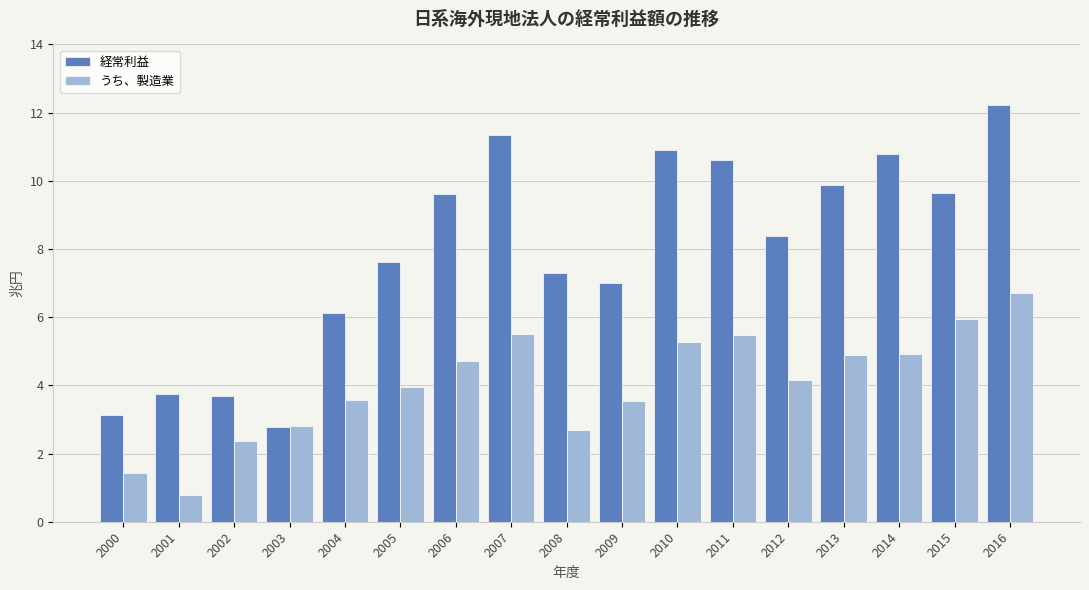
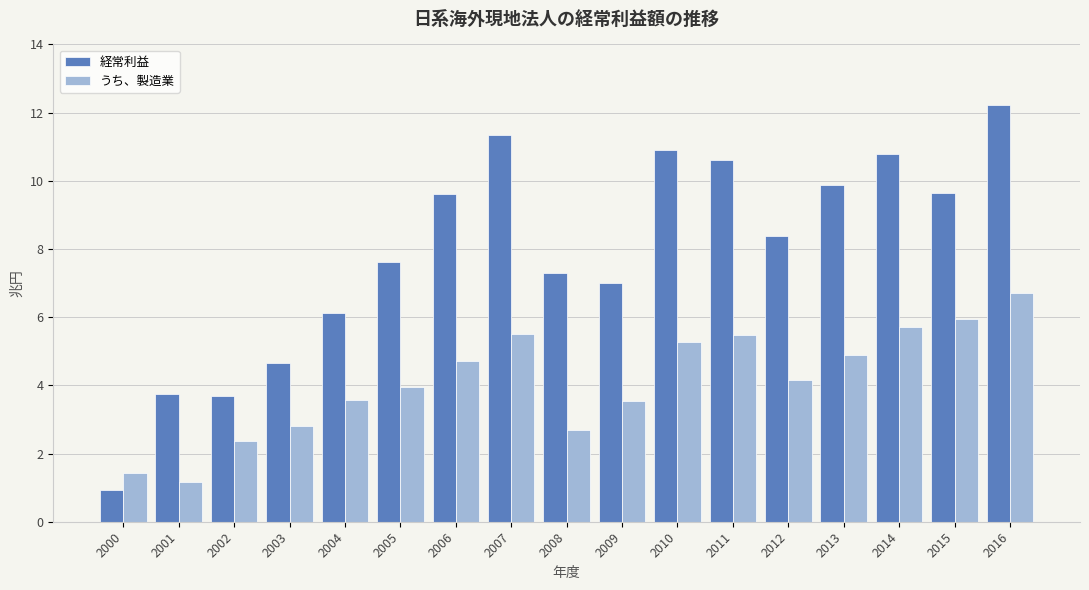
  {
    "経常利益": {
-     "2000": 3.1,
+     "2000": 0.9,
      "2001": 3.8,
      "2002": 3.7,
-     "2003": 2.8,
+     "2003": 4.7,
      "2004": 6.1,
      "2005": 7.6,
      "2006": 9.6,
      "2007": 11.4,
      "2008": 7.3,
      "2009": 7.0,
      "2010": 10.9,
      "2011": 10.6,
      "2012": 8.4,
      "2013": 9.9,
      "2014": 10.8,
      "2015": 9.6,
      "2016": 12.2
    },
    "うち、製造業": {
      "2000": 1.4,
-     "2001": 0.8,
+     "2001": 1.2,
      "2002": 2.4,
      "2003": 2.8,
      "2004": 3.6,
      "2005": 4.0,
      "2006": 4.7,
      "2007": 5.5,
      "2008": 2.7,
      "2009": 3.5,
      "2010": 5.3,
      "2011": 5.5,
      "2012": 4.2,
      "2013": 4.9,
-     "2014": 4.9,
+     "2014": 5.7,
      "2015": 5.9,
      "2016": 6.7
    }
  }
